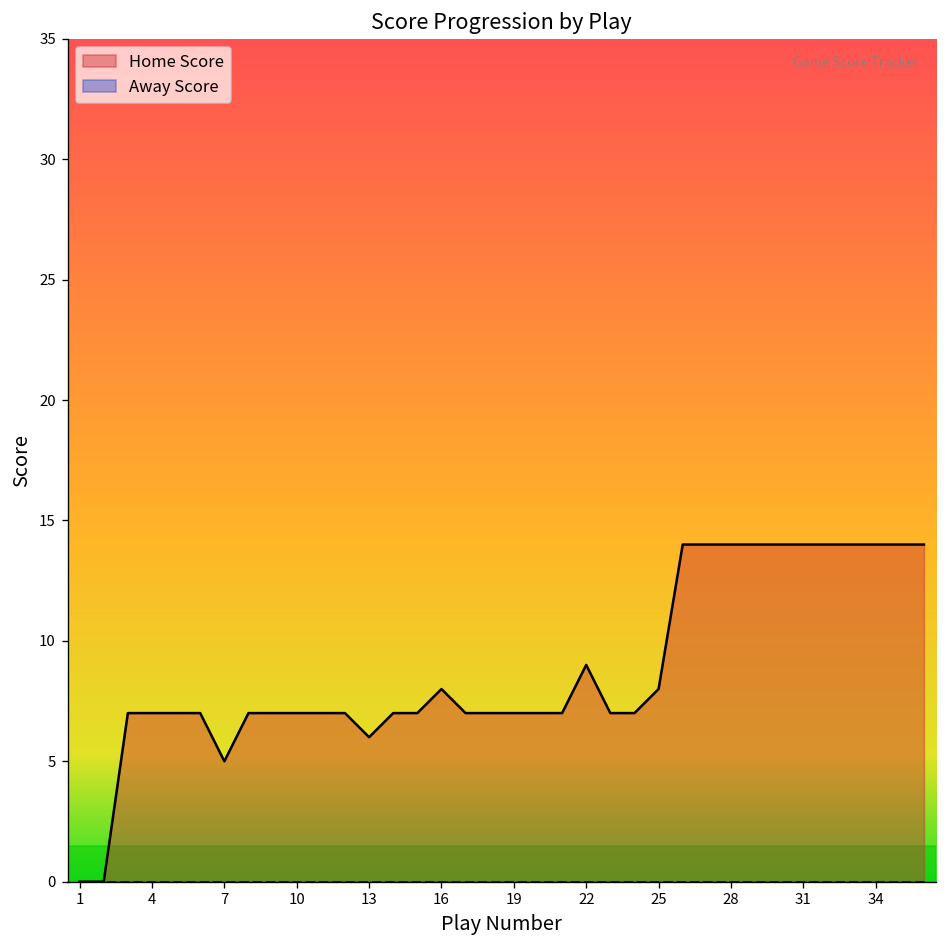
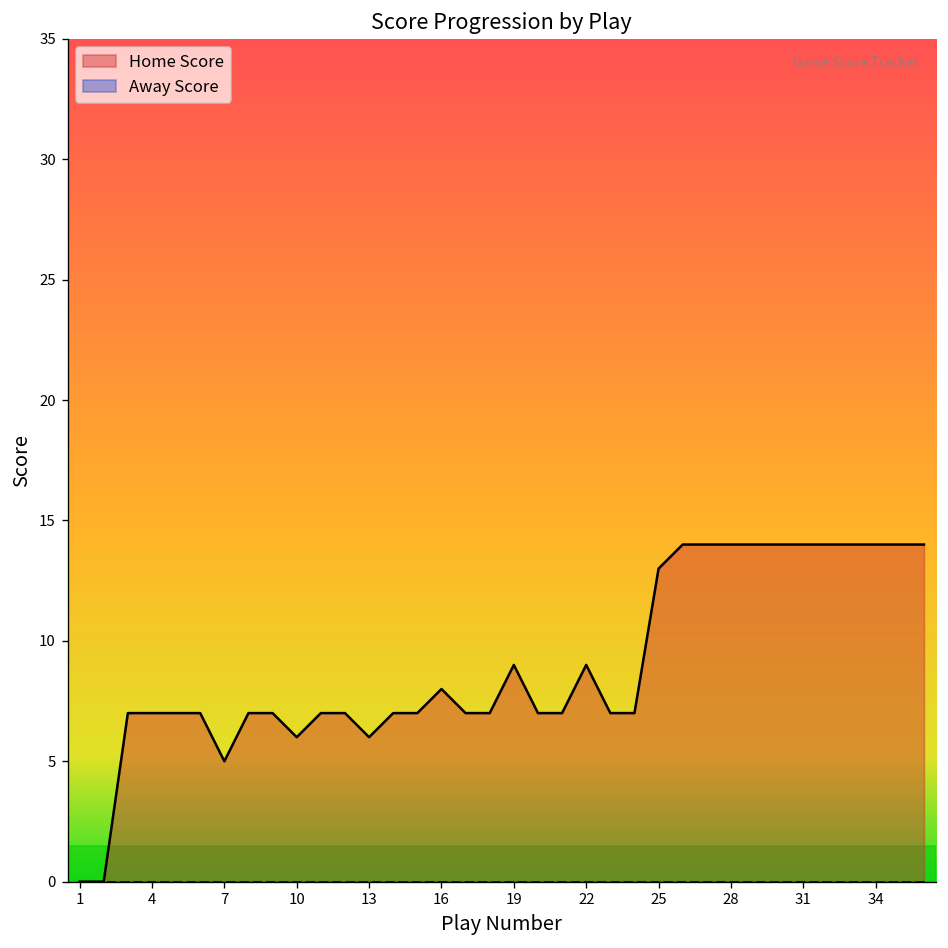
  {
    "Home Score": {
      "4": 7,
      "7": 5,
-     "10": 7,
+     "10": 6,
      "13": 6,
      "16": 8,
-     "19": 7,
+     "19": 9,
      "22": 9,
-     "25": 8,
+     "25": 13,
      "28": 14,
      "31": 14,
      "34": 14
    }
  }
